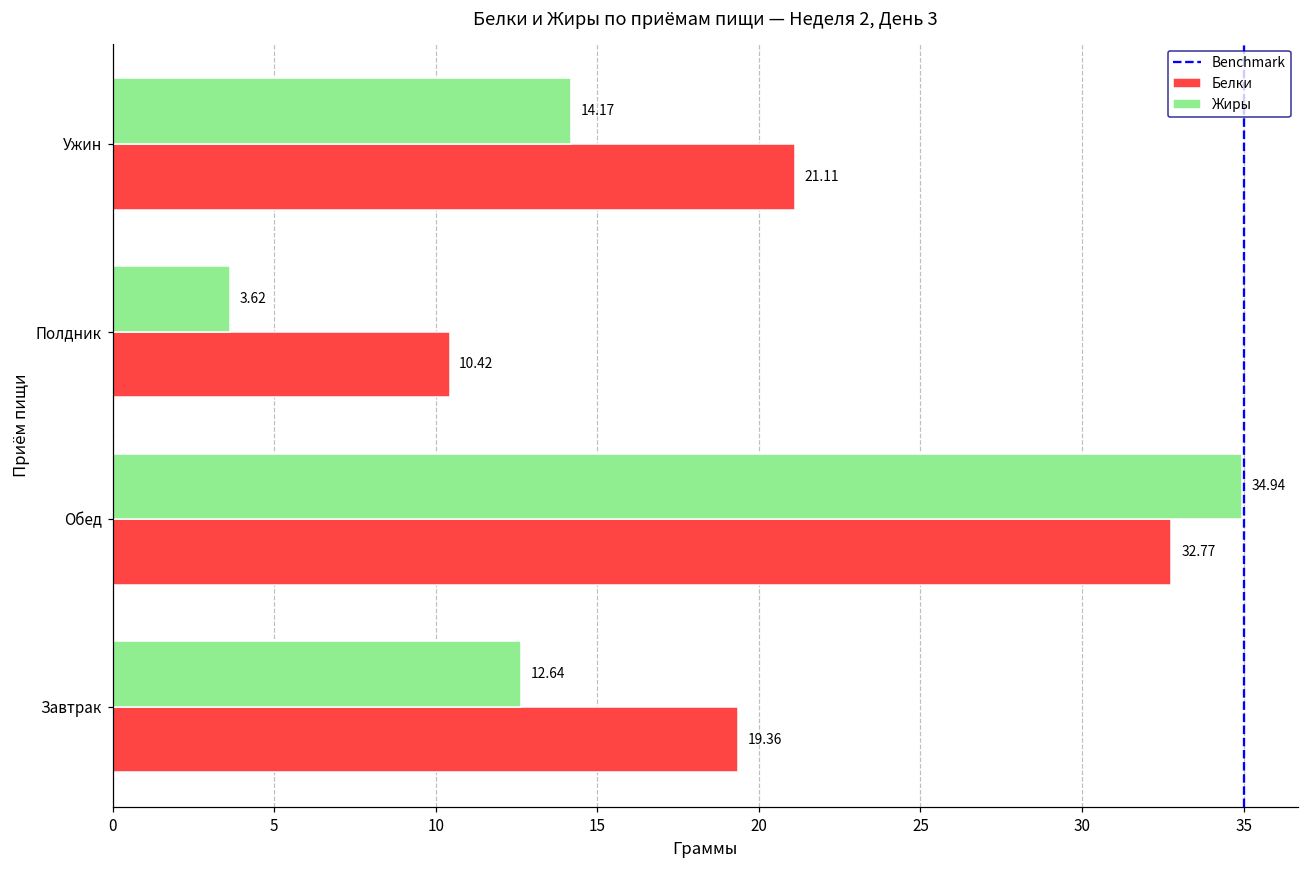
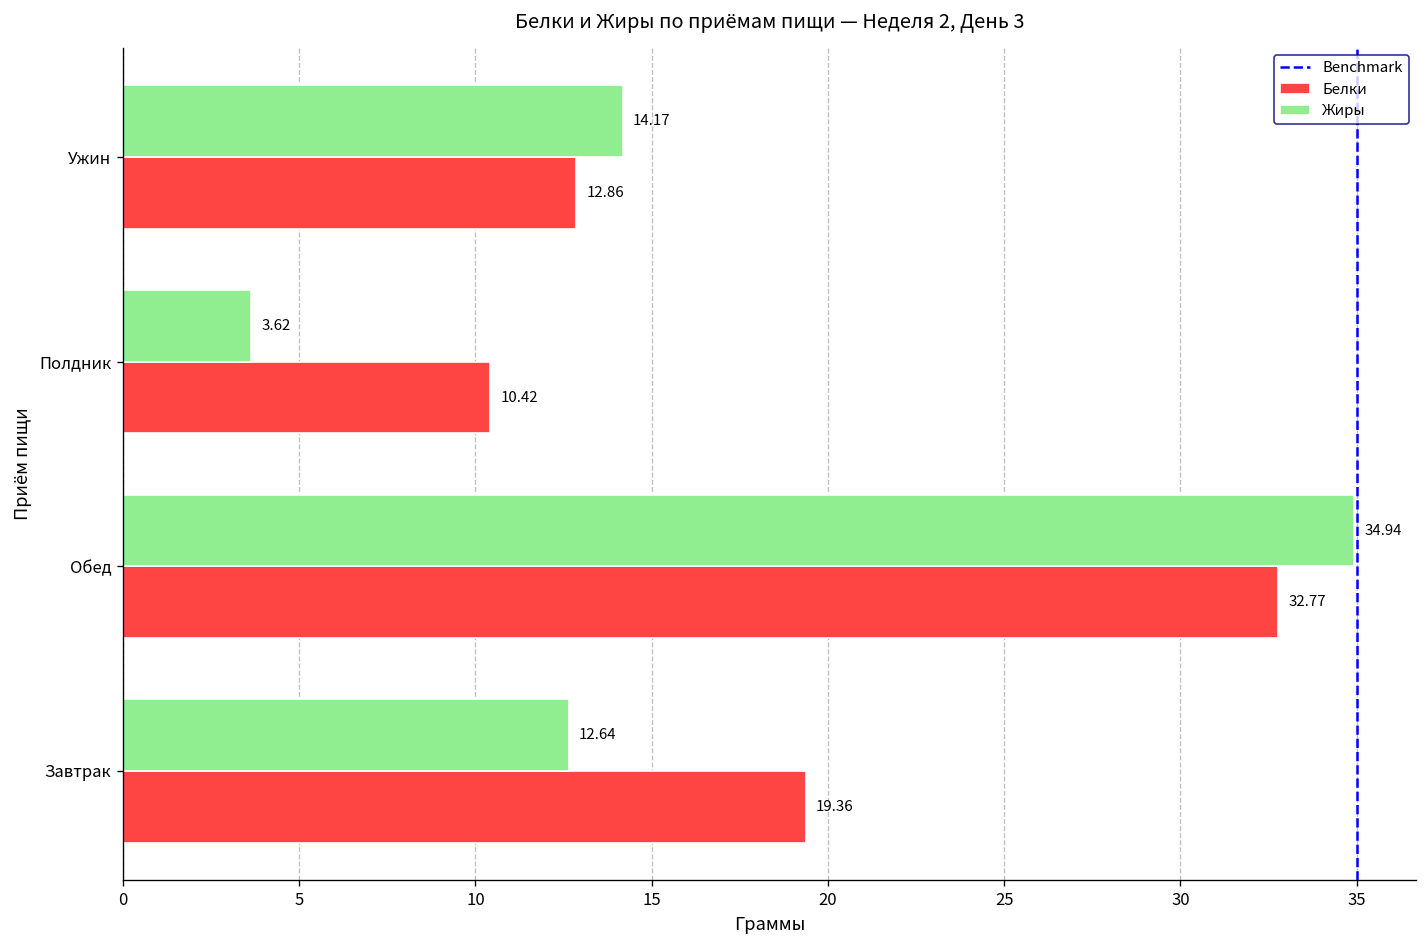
  {
    "Белки": {
-     "Ужин": 21.11,
+     "Ужин": 12.86,
      "Полдник": 10.42,
      "Обед": 32.77,
      "Завтрак": 19.36
    },
    "Жиры": {
      "Ужин": 14.17,
      "Полдник": 3.62,
      "Обед": 34.94,
      "Завтрак": 12.64
    }
  }
